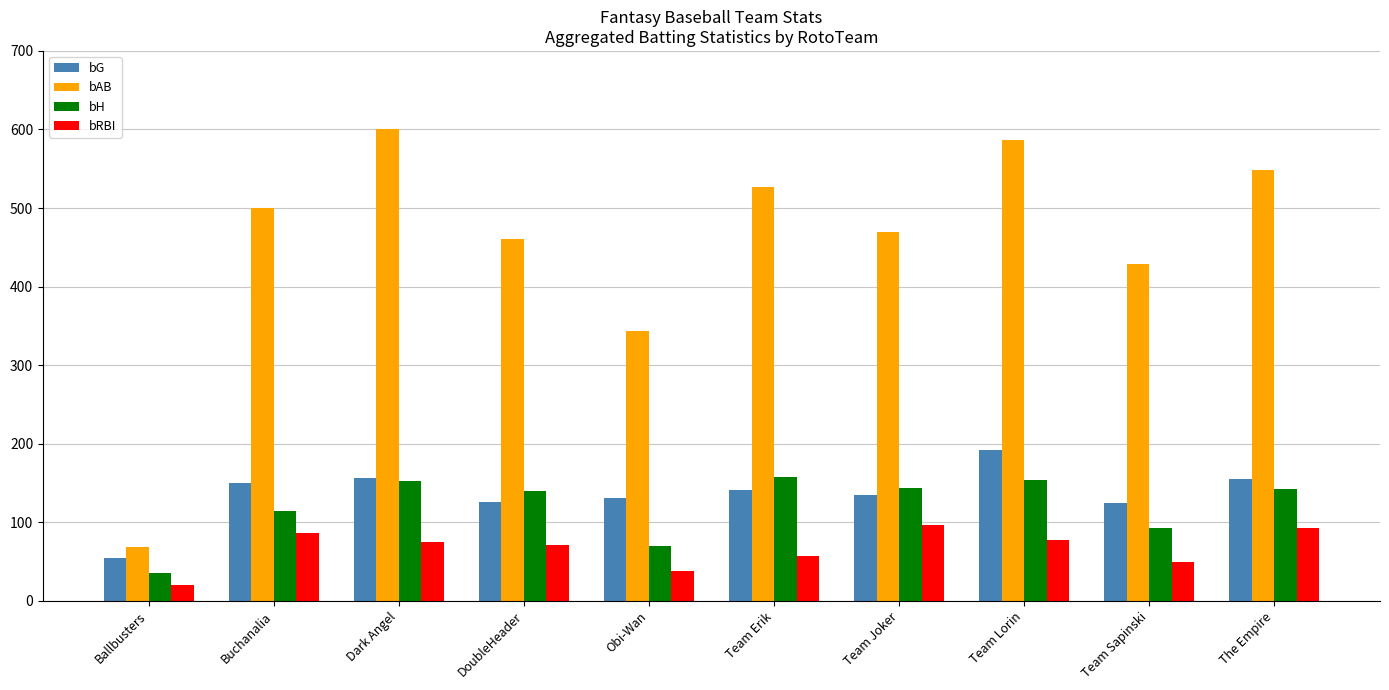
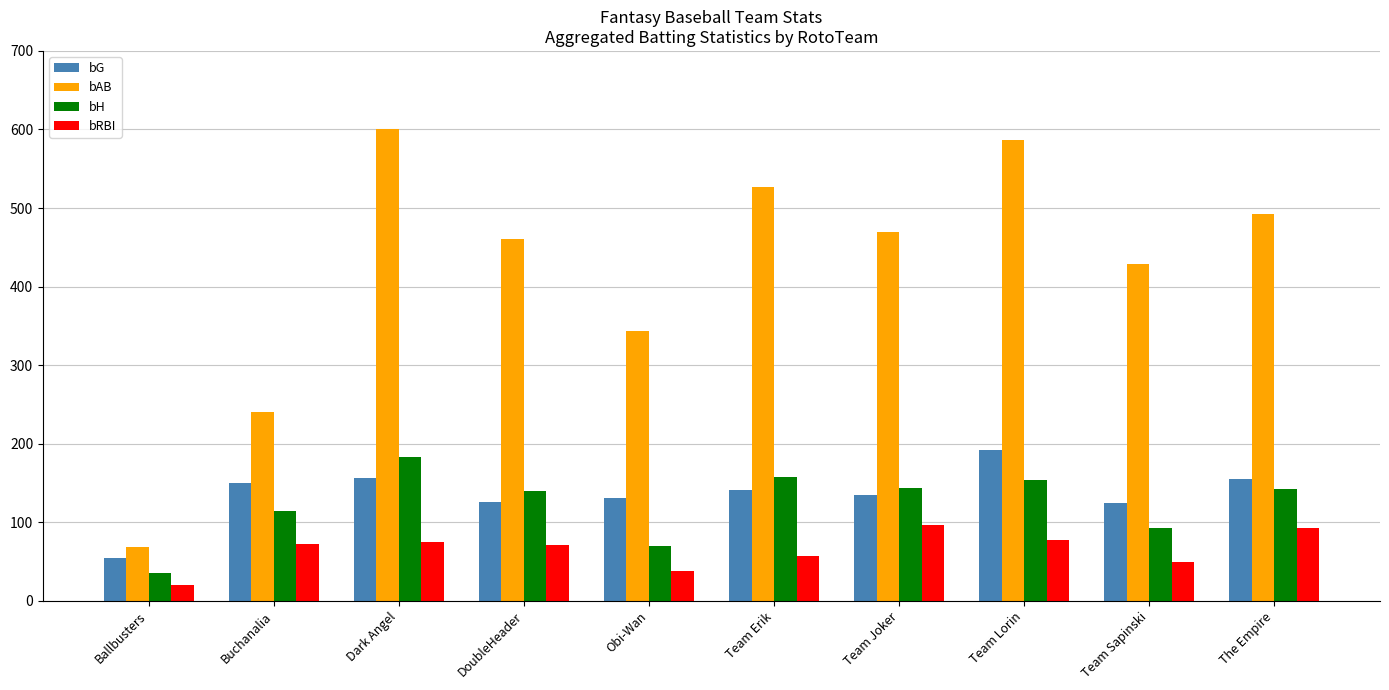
  {
    "bG": {
      "Ballbusters": 50,
      "Buchanalia": 150,
      "Dark Angel": 160,
      "DoubleHeader": 130,
      "Obi-Wan": 130,
      "Team Erik": 140,
      "Team Joker": 140,
      "Team Lorin": 190,
      "Team Sapinski": 120,
      "The Empire": 160
    },
    "bAB": {
      "Ballbusters": 70,
-     "Buchanalia": 500,
+     "Buchanalia": 240,
      "Dark Angel": 600,
      "DoubleHeader": 460,
      "Obi-Wan": 340,
      "Team Erik": 530,
      "Team Joker": 470,
      "Team Lorin": 590,
      "Team Sapinski": 430,
-     "The Empire": 550
+     "The Empire": 490
    },
    "bH": {
      "Ballbusters": 40,
      "Buchanalia": 120,
-     "Dark Angel": 150,
+     "Dark Angel": 180,
      "DoubleHeader": 140,
      "Obi-Wan": 70,
      "Team Erik": 160,
      "Team Joker": 140,
      "Team Lorin": 150,
      "Team Sapinski": 90,
      "The Empire": 140
    },
    "bRBI": {
      "Ballbusters": 20,
-     "Buchanalia": 90,
+     "Buchanalia": 70,
      "Dark Angel": 80,
      "DoubleHeader": 70,
      "Obi-Wan": 40,
      "Team Erik": 60,
      "Team Joker": 100,
      "Team Lorin": 80,
      "Team Sapinski": 50,
      "The Empire": 90
    }
  }
